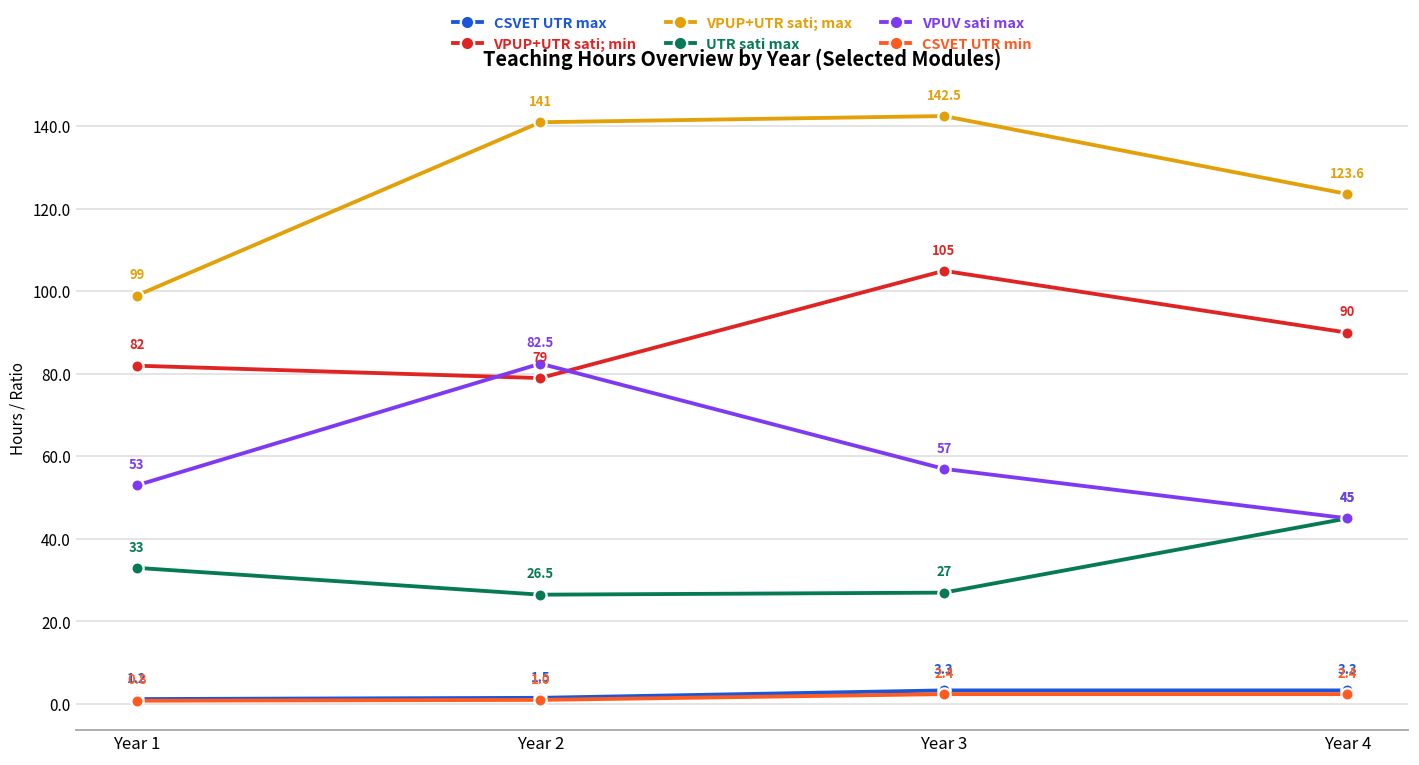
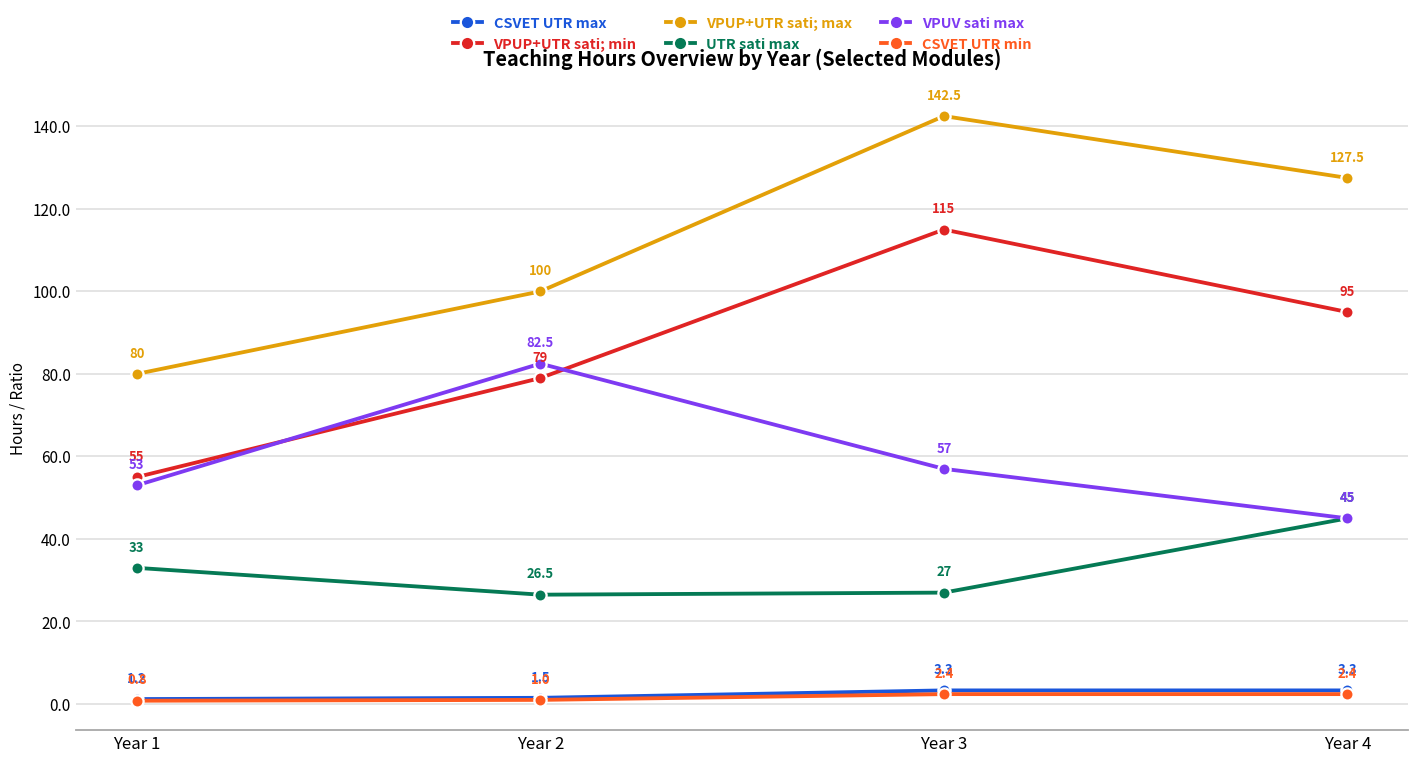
  {
    "VPUP+UTR sati; min": {
-     "Year 1": 82,
-     "Year 3": 105,
-     "Year 4": 90
+     "Year 1": 55,
+     "Year 3": 115,
+     "Year 4": 95
    },
    "VPUP+UTR sati; max": {
-     "Year 1": 99,
-     "Year 2": 141,
+     "Year 1": 80,
+     "Year 2": 100,
      "Year 3": 142.5,
-     "Year 4": 123.6
+     "Year 4": 127.5
    },
    "UTR sati max": {
      "Year 1": 33,
      "Year 2": 26.5,
      "Year 3": 27
    },
    "VPUV sati max": {
      "Year 2": 82.5,
      "Year 3": 57
    }
  }
